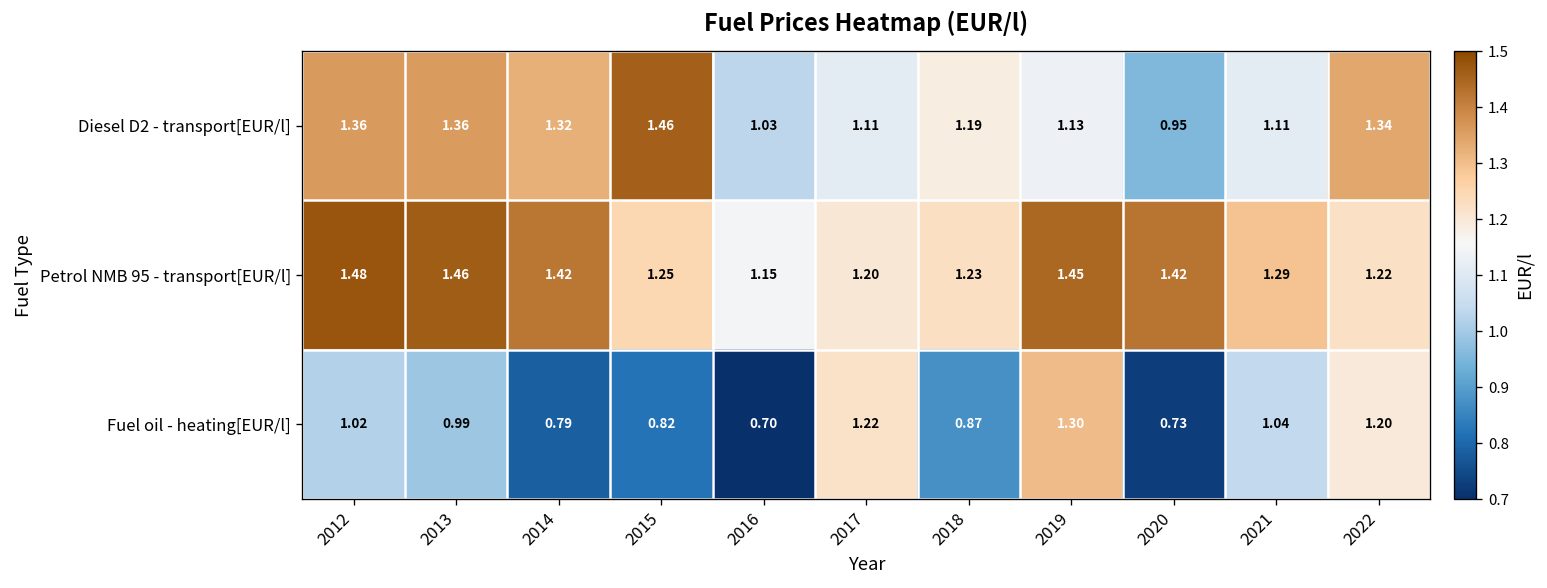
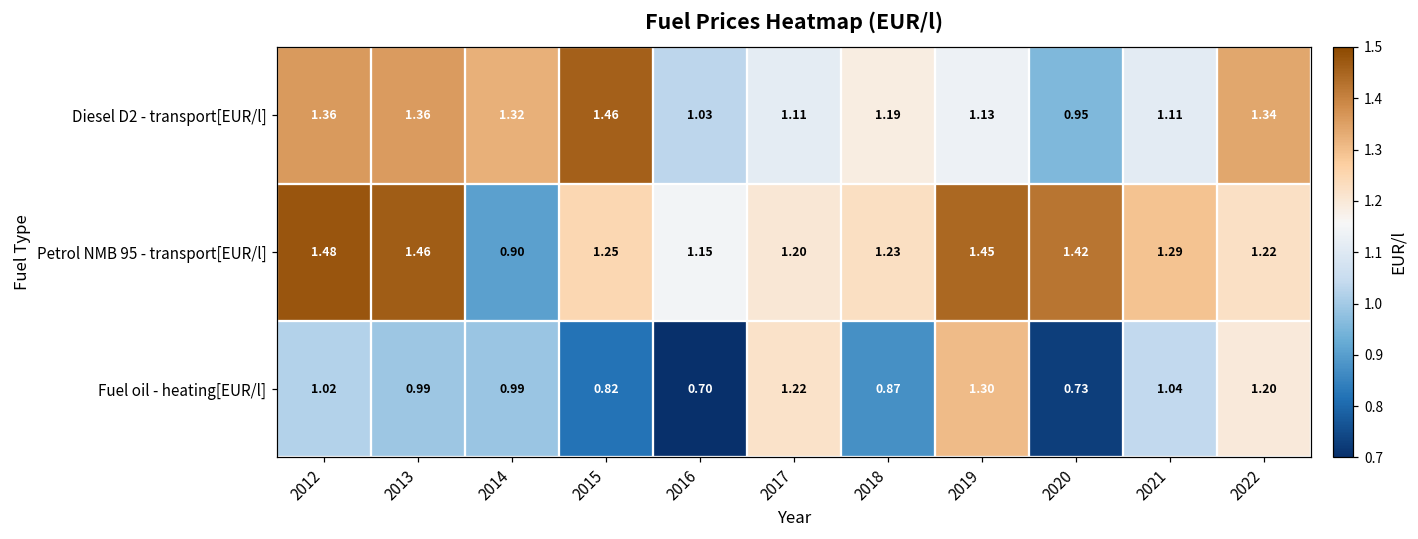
  {
    "Diesel D2 - transport[EUR/l]": {
      "2012": 1.36,
      "2013": 1.36,
      "2014": 1.32,
      "2015": 1.46,
      "2016": 1.03,
      "2017": 1.11,
      "2018": 1.19,
      "2019": 1.13,
      "2020": 0.95,
      "2021": 1.11,
      "2022": 1.34
    },
    "Petrol NMB 95 - transport[EUR/l]": {
      "2012": 1.48,
      "2013": 1.46,
-     "2014": 1.42,
+     "2014": 0.90,
      "2015": 1.25,
      "2016": 1.15,
      "2017": 1.20,
      "2018": 1.23,
      "2019": 1.45,
      "2020": 1.42,
      "2021": 1.29,
      "2022": 1.22
    },
    "Fuel oil - heating[EUR/l]": {
      "2012": 1.02,
      "2013": 0.99,
-     "2014": 0.79,
+     "2014": 0.99,
      "2015": 0.82,
      "2016": 0.70,
      "2017": 1.22,
      "2018": 0.87,
      "2019": 1.30,
      "2020": 0.73,
      "2021": 1.04,
      "2022": 1.20
    }
  }
